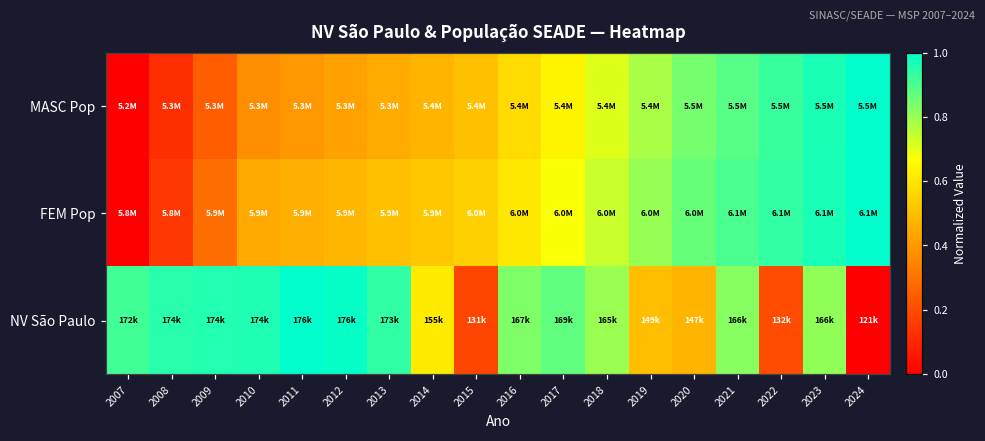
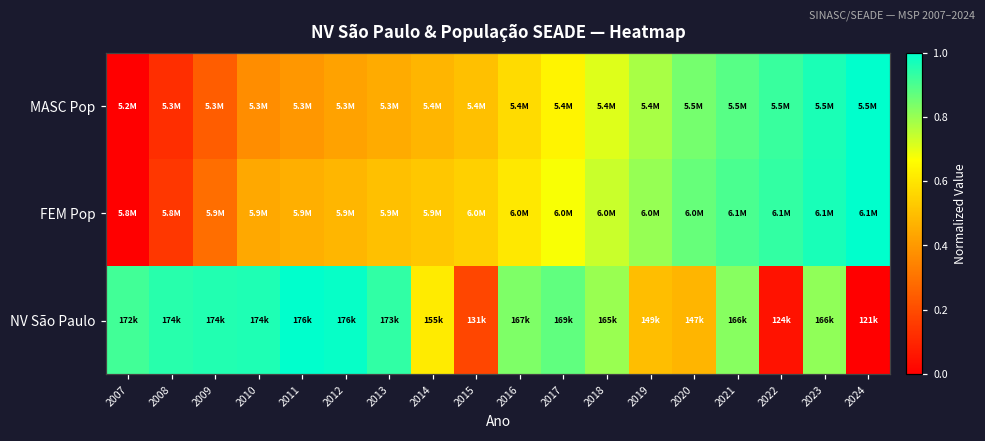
  {
    "MASC Pop": {
      "2007": "5.2M",
      "2008": "5.3M",
      "2009": "5.3M",
      "2010": "5.3M",
      "2011": "5.3M",
      "2012": "5.3M",
      "2013": "5.3M",
      "2014": "5.4M",
      "2015": "5.4M",
      "2016": "5.4M",
      "2017": "5.4M",
      "2018": "5.4M",
      "2019": "5.4M",
      "2020": "5.5M",
      "2021": "5.5M",
      "2022": "5.5M",
      "2023": "5.5M",
      "2024": "5.5M"
    },
    "FEM Pop": {
      "2007": "5.8M",
      "2008": "5.8M",
      "2009": "5.9M",
      "2010": "5.9M",
      "2011": "5.9M",
      "2012": "5.9M",
      "2013": "5.9M",
      "2014": "5.9M",
      "2015": "6.0M",
      "2016": "6.0M",
      "2017": "6.0M",
      "2018": "6.0M",
      "2019": "6.0M",
      "2020": "6.0M",
      "2021": "6.1M",
      "2022": "6.1M",
      "2023": "6.1M",
      "2024": "6.1M"
    },
    "NV São Paulo": {
      "2007": "172k",
      "2008": "174k",
      "2009": "174k",
      "2010": "174k",
      "2011": "176k",
      "2012": "176k",
      "2013": "173k",
      "2014": "155k",
      "2015": "131k",
      "2016": "167k",
      "2017": "169k",
      "2018": "165k",
      "2019": "149k",
      "2020": "147k",
      "2021": "166k",
-     "2022": "132k",
+     "2022": "124k",
      "2023": "166k",
      "2024": "121k"
    }
  }
